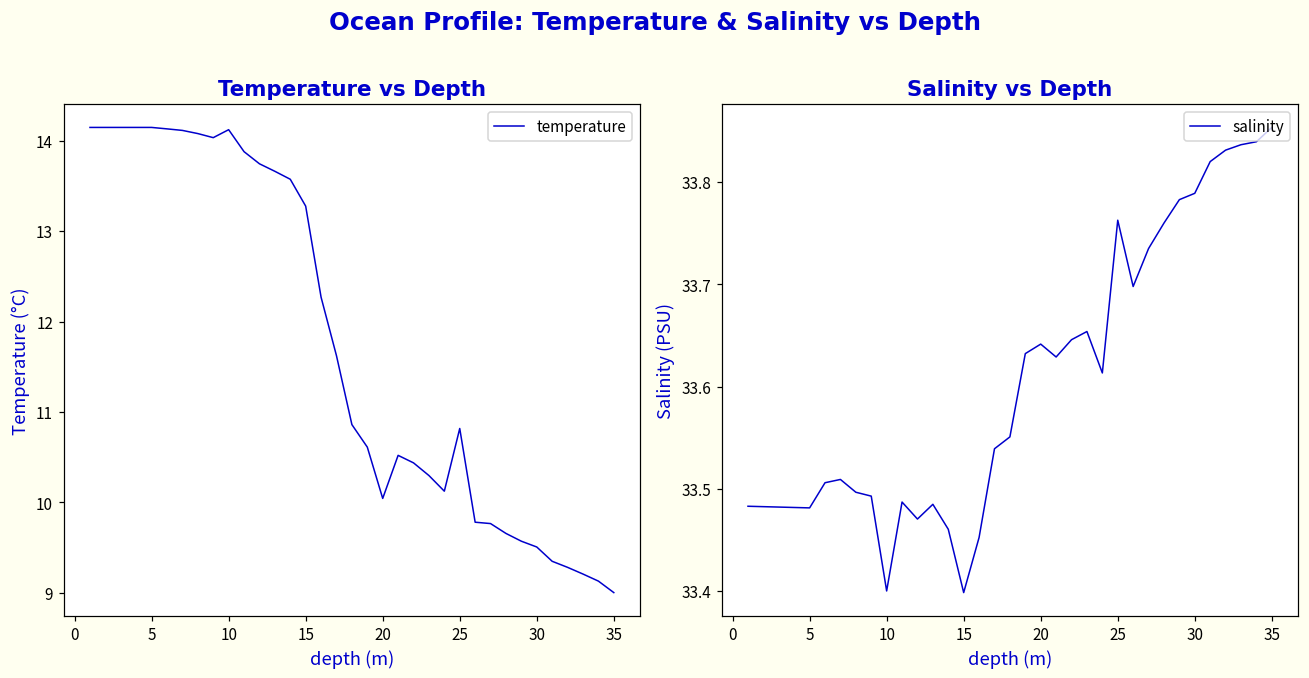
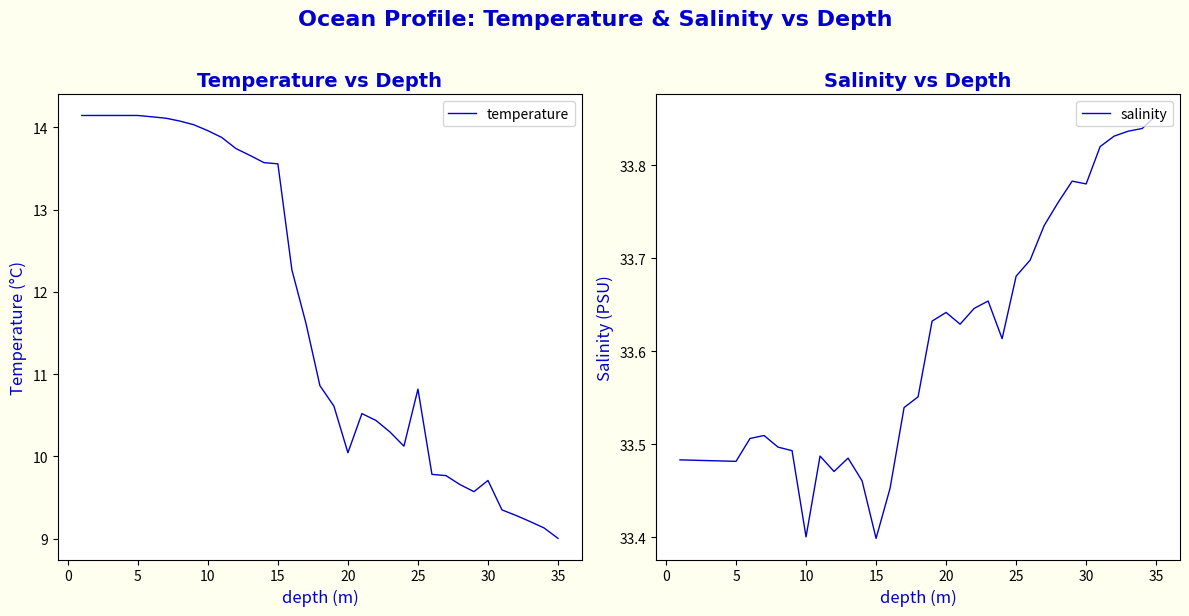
  {
    "Temperature vs Depth": {
      "5": 14.1,
-     "10": 14.1,
-     "15": 13.3,
+     "10": 14.0,
+     "15": 13.6,
      "20": 10.0,
      "25": 10.8,
-     "30": 9.5,
+     "30": 9.7,
      "35": 9.0
    },
    "Salinity vs Depth": {
      "5": 33.48,
      "10": 33.40,
      "15": 33.40,
      "20": 33.64,
-     "25": 33.76,
-     "30": 33.79
+     "25": 33.68,
+     "30": 33.78
    }
  }
